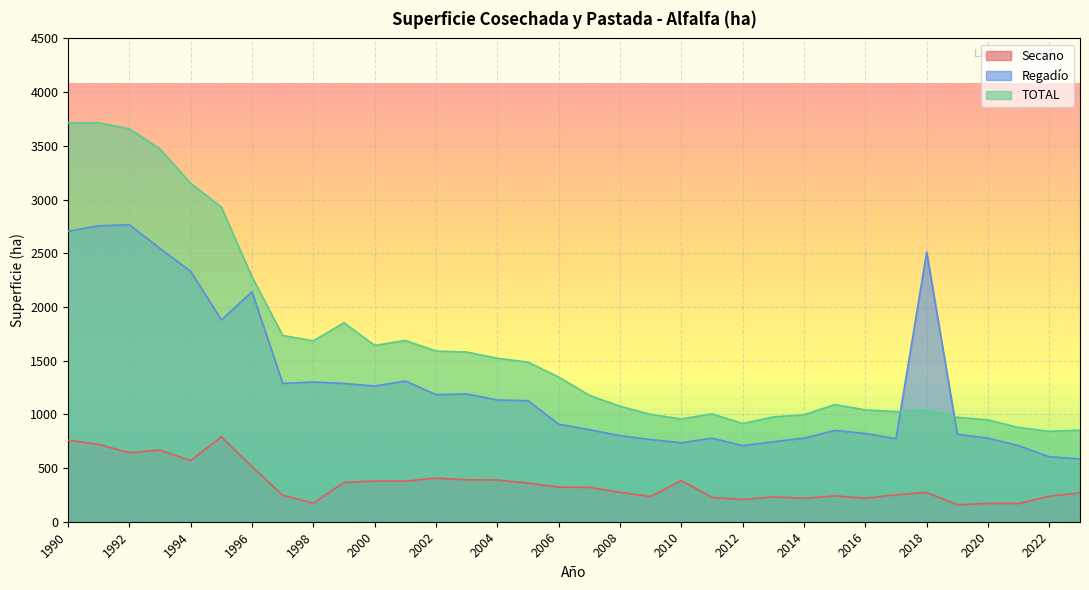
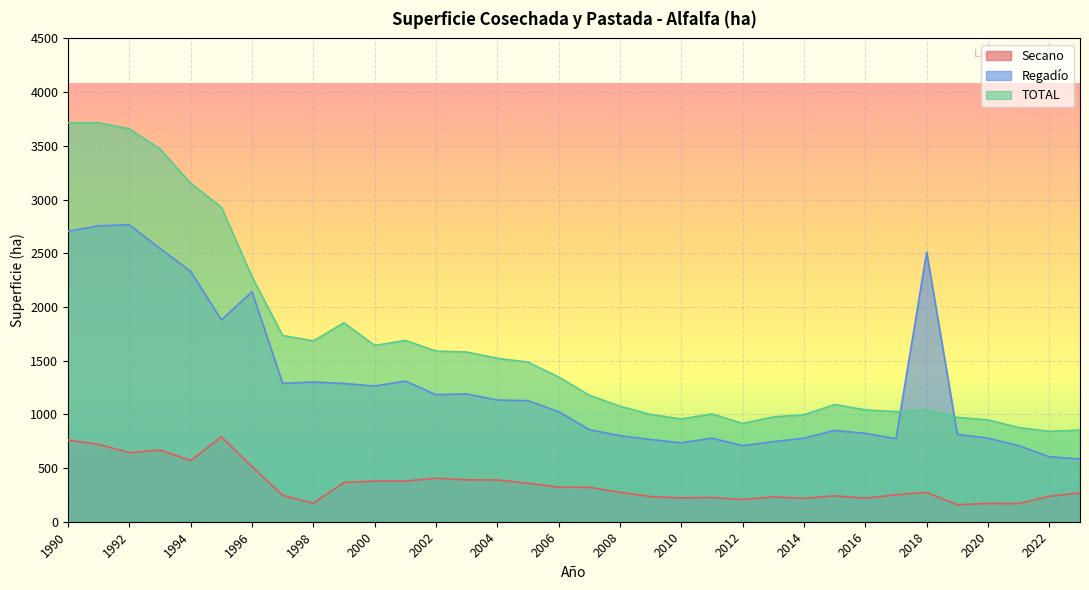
  {
    "Secano": {
      "1990": 760,
      "1992": 640,
      "1994": 570,
      "1996": 510,
      "1998": 170,
      "2000": 380,
      "2002": 410,
      "2004": 390,
      "2006": 320,
      "2008": 270,
-     "2010": 380,
+     "2010": 220,
      "2012": 210,
      "2014": 220,
      "2016": 220,
      "2018": 270,
      "2020": 170,
      "2022": 240
    },
    "Regadío": {
      "1990": 2710,
      "1992": 2770,
      "1994": 2330,
      "1996": 2140,
      "1998": 1300,
      "2000": 1260,
      "2002": 1180,
      "2004": 1130,
-     "2006": 910,
+     "2006": 1030,
      "2008": 800,
      "2010": 740,
      "2012": 710,
      "2014": 780,
      "2016": 820,
      "2018": 2510,
      "2020": 780,
      "2022": 610
    },
    "TOTAL": {
      "1990": 3720,
      "1992": 3660,
      "1994": 3150,
      "1996": 2280,
      "1998": 1680,
      "2000": 1640,
      "2002": 1590,
      "2004": 1520,
      "2006": 1350,
      "2008": 1080,
      "2010": 960,
      "2012": 920,
      "2014": 1000,
      "2016": 1040,
      "2018": 1040,
      "2020": 950,
      "2022": 840
    }
  }
